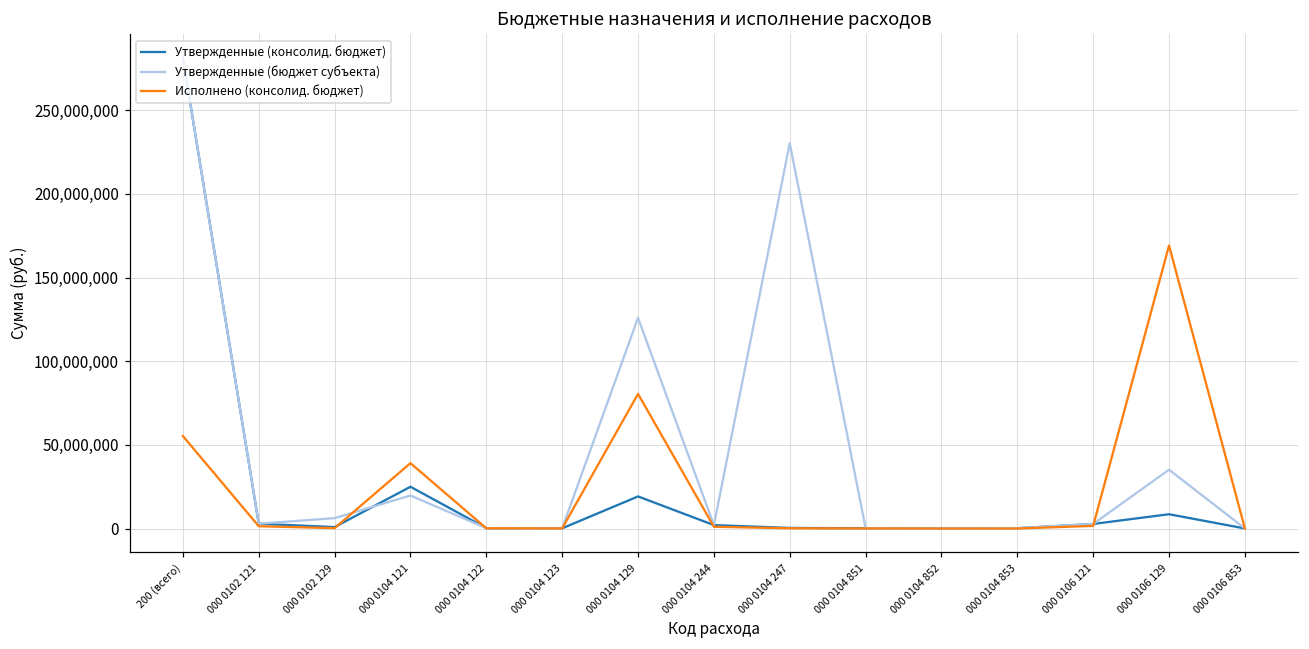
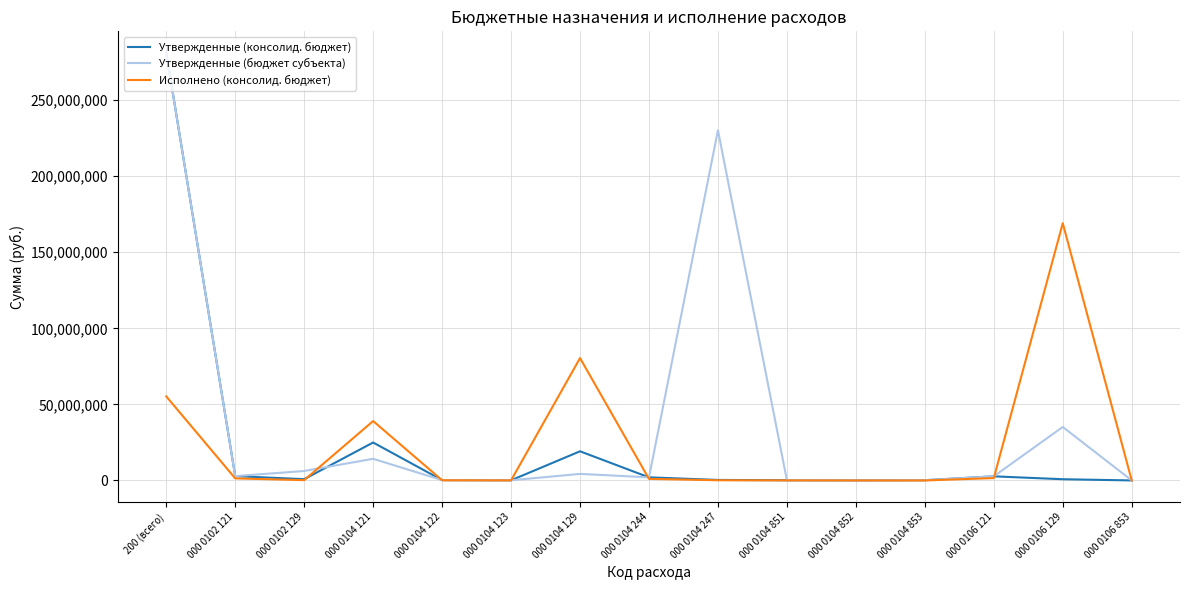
  {
    "Утвержденные (консолид. бюджет)": {
      "000 0104 121": "25,000,000",
      "000 0104 129": "19,000,000",
-     "000 0106 129": "9,000,000"
+     "000 0106 129": "1,000,000"
    },
    "Утвержденные (бюджет субъекта)": {
      "000 0102 129": "6,000,000",
-     "000 0104 121": "20,000,000",
-     "000 0104 129": "126,000,000",
+     "000 0104 121": "14,000,000",
+     "000 0104 129": "4,000,000",
      "000 0104 247": "230,000,000",
      "000 0106 129": "35,000,000"
    },
    "Исполнено (консолид. бюджет)": {
      "200 (всего)": "55,000,000",
      "000 0104 121": "39,000,000",
      "000 0104 129": "80,000,000",
      "000 0106 129": "169,000,000"
    }
  }
